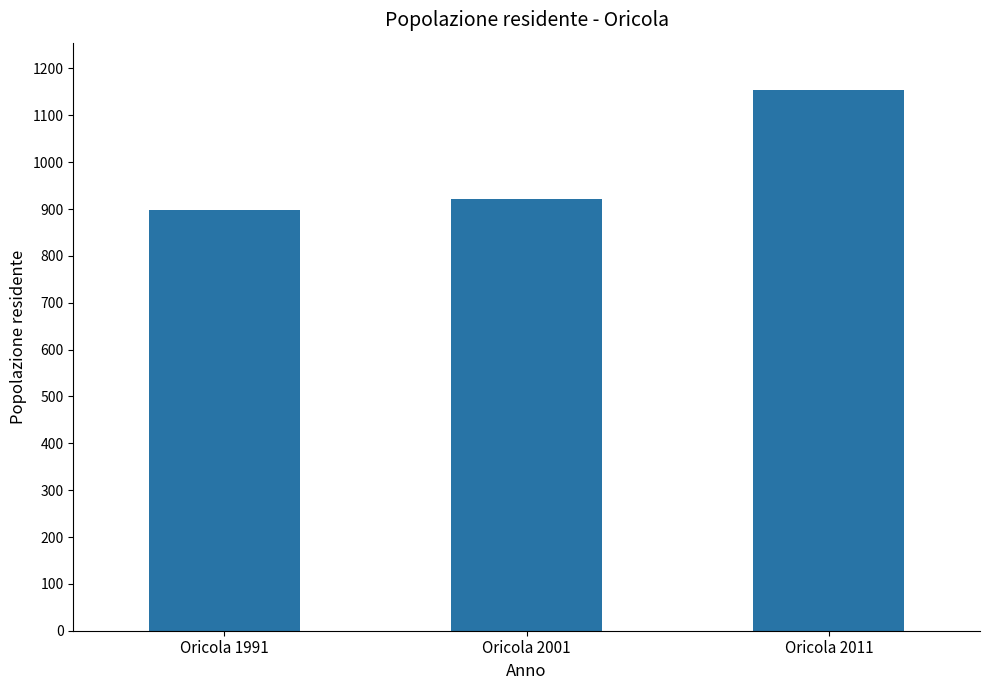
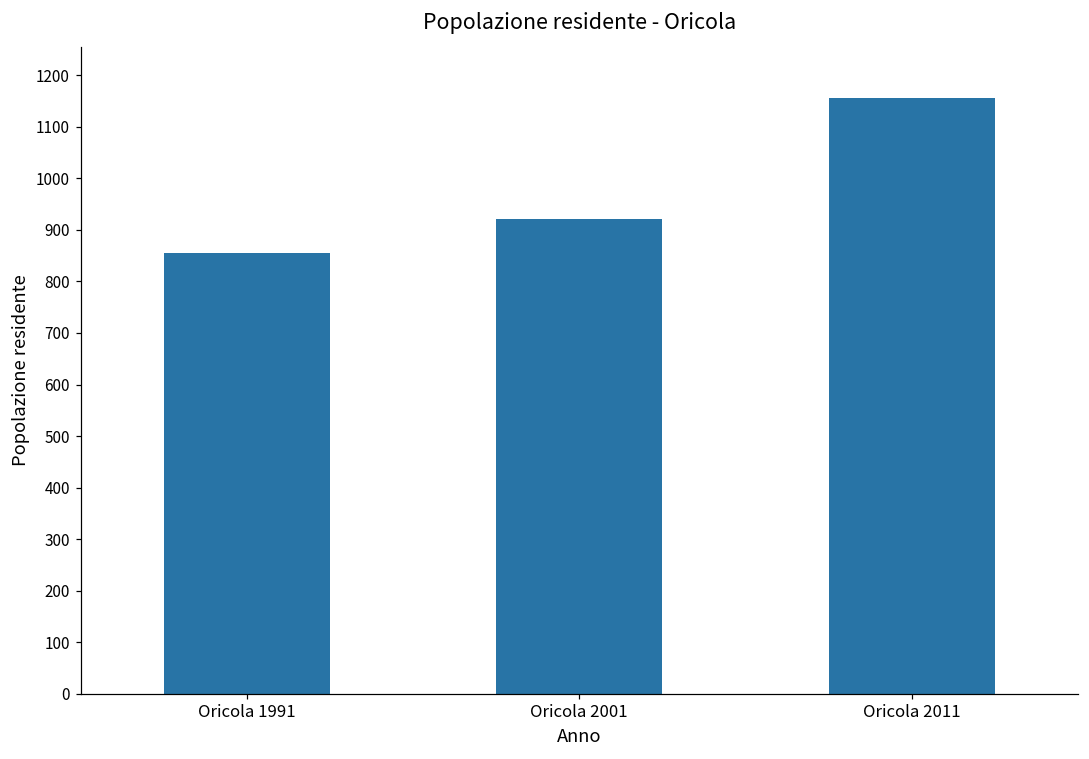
  {
-   "Oricola 1991": 900,
+   "Oricola 1991": 860,
    "Oricola 2001": 920,
    "Oricola 2011": 1160
  }
